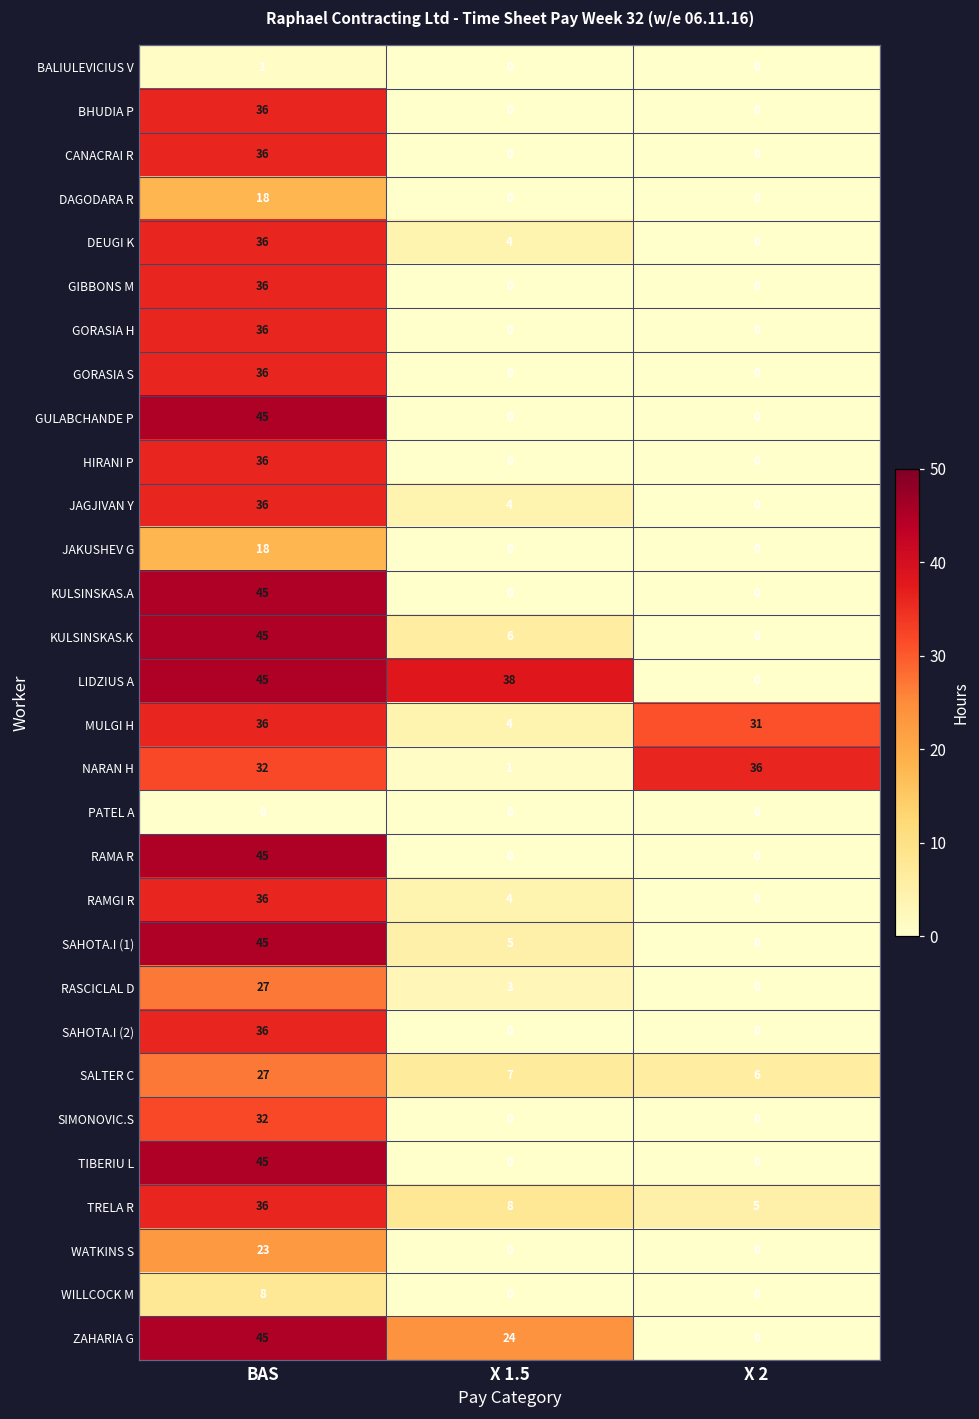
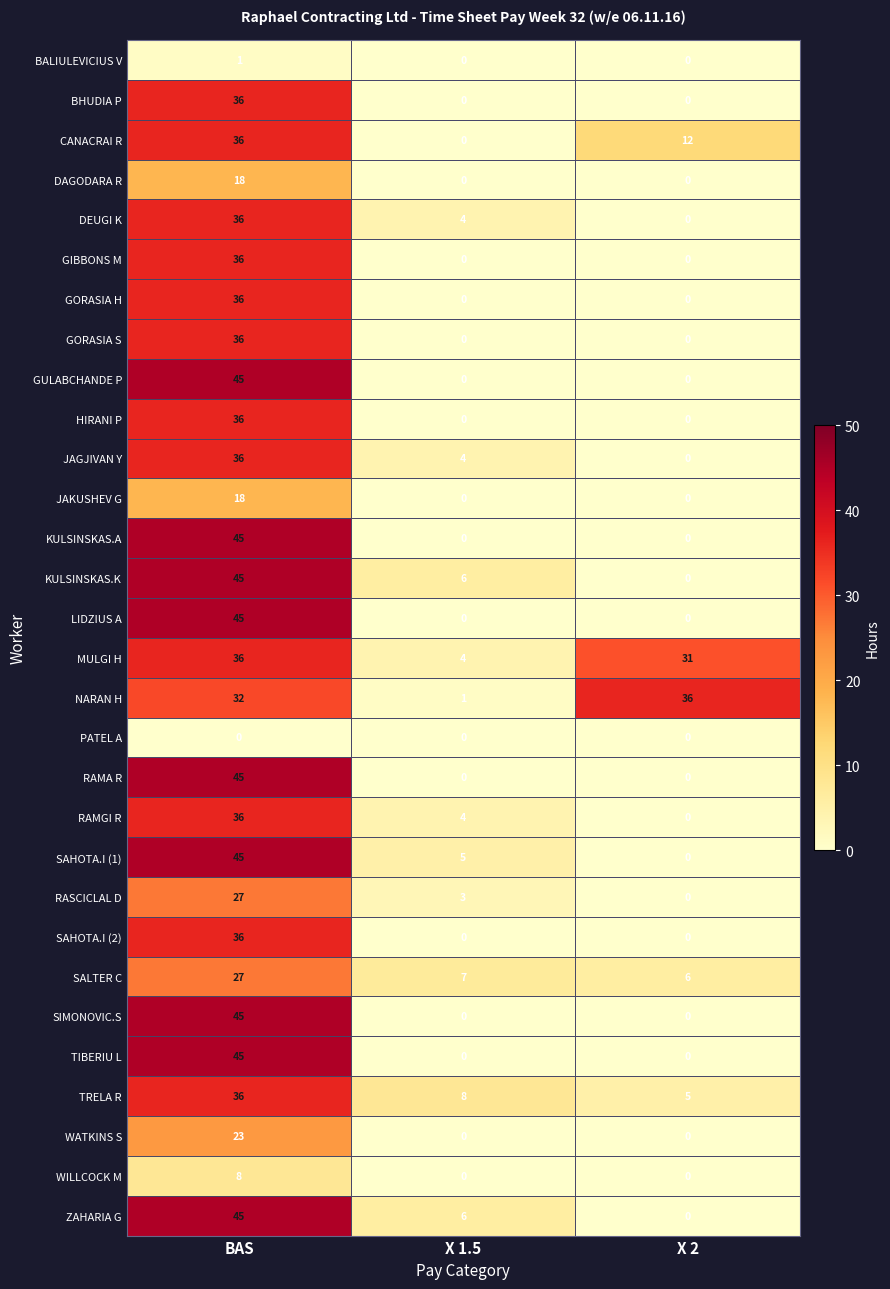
  {
    "BALIULEVICIUS V": {
      "BAS": 1,
      "X 1.5": 0,
      "X 2": 0
    },
    "BHUDIA P": {
      "BAS": 36,
      "X 1.5": 0,
      "X 2": 0
    },
    "CANACRAI R": {
      "BAS": 36,
      "X 1.5": 0,
-     "X 2": 0
+     "X 2": 12
    },
    "DAGODARA R": {
      "BAS": 18,
      "X 1.5": 0,
      "X 2": 0
    },
    "DEUGI K": {
      "BAS": 36,
      "X 1.5": 4,
      "X 2": 0
    },
    "GIBBONS M": {
      "BAS": 36,
      "X 1.5": 0,
      "X 2": 0
    },
    "GORASIA H": {
      "BAS": 36,
      "X 1.5": 0,
      "X 2": 0
    },
    "GORASIA S": {
      "BAS": 36,
      "X 1.5": 0,
      "X 2": 0
    },
    "GULABCHANDE P": {
      "BAS": 45,
      "X 1.5": 0,
      "X 2": 0
    },
    "HIRANI P": {
      "BAS": 36,
      "X 1.5": 0,
      "X 2": 0
    },
    "JAGJIVAN Y": {
      "BAS": 36,
      "X 1.5": 4,
      "X 2": 0
    },
    "JAKUSHEV G": {
      "BAS": 18,
      "X 1.5": 0,
      "X 2": 0
    },
    "KULSINSKAS.A": {
      "BAS": 45,
      "X 1.5": 0,
      "X 2": 0
    },
    "KULSINSKAS.K": {
      "BAS": 45,
      "X 1.5": 6,
      "X 2": 0
    },
    "LIDZIUS A": {
      "BAS": 45,
-     "X 1.5": 38,
+     "X 1.5": 0,
      "X 2": 0
    },
    "MULGI H": {
      "BAS": 36,
      "X 1.5": 4,
      "X 2": 31
    },
    "NARAN H": {
      "BAS": 32,
      "X 1.5": 1,
      "X 2": 36
    },
    "PATEL A": {
      "BAS": 0,
      "X 1.5": 0,
      "X 2": 0
    },
    "RAMA R": {
      "BAS": 45,
      "X 1.5": 0,
      "X 2": 0
    },
    "RAMGI R": {
      "BAS": 36,
      "X 1.5": 4,
      "X 2": 0
    },
    "SAHOTA.I (1)": {
      "BAS": 45,
      "X 1.5": 5,
      "X 2": 0
    },
    "RASCICLAL D": {
      "BAS": 27,
      "X 1.5": 3,
      "X 2": 0
    },
    "SAHOTA.I (2)": {
      "BAS": 36,
      "X 1.5": 0,
      "X 2": 0
    },
    "SALTER C": {
      "BAS": 27,
      "X 1.5": 7,
      "X 2": 6
    },
    "SIMONOVIC.S": {
-     "BAS": 32,
+     "BAS": 45,
      "X 1.5": 0,
      "X 2": 0
    },
    "TIBERIU L": {
      "BAS": 45,
      "X 1.5": 0,
      "X 2": 0
    },
    "TRELA R": {
      "BAS": 36,
      "X 1.5": 8,
      "X 2": 5
    },
    "WATKINS S": {
      "BAS": 23,
      "X 1.5": 0,
      "X 2": 0
    },
    "WILLCOCK M": {
      "BAS": 8,
      "X 1.5": 0,
      "X 2": 0
    },
    "ZAHARIA G": {
      "BAS": 45,
-     "X 1.5": 24,
+     "X 1.5": 6,
      "X 2": 0
    }
  }
